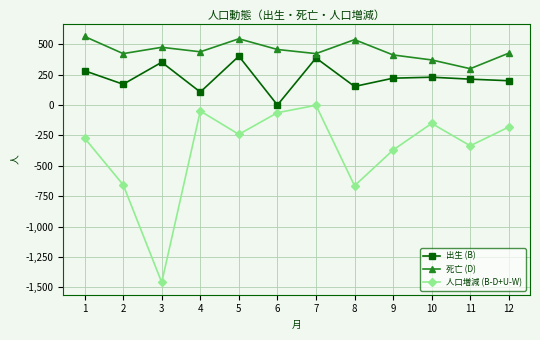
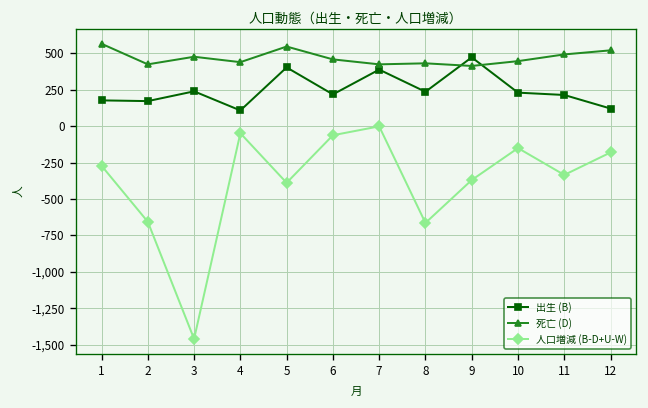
  {
    "出生 (B)": {
-     "1": "280",
+     "1": "180",
      "2": "170",
-     "3": "350",
+     "3": "240",
      "4": "110",
      "5": "400",
-     "6": "0",
+     "6": "220",
      "7": "390",
-     "8": "150",
-     "9": "220",
+     "8": "240",
+     "9": "470",
      "10": "230",
      "11": "210",
-     "12": "200"
+     "12": "120"
    },
    "死亡 (D)": {
      "1": "560",
      "2": "420",
      "3": "480",
      "4": "440",
      "5": "550",
      "6": "460",
      "7": "420",
-     "8": "540",
+     "8": "430",
      "9": "410",
-     "10": "370",
-     "11": "300",
-     "12": "430"
+     "10": "450",
+     "11": "490",
+     "12": "520"
    },
    "人口増減 (B-D+U-W)": {
      "1": "-270",
      "2": "-660",
      "3": "-1,460",
      "4": "-50",
-     "5": "-240",
+     "5": "-390",
      "6": "-60",
      "7": "0",
      "8": "-660",
      "9": "-370",
      "10": "-150",
      "11": "-340",
      "12": "-180"
    }
  }
